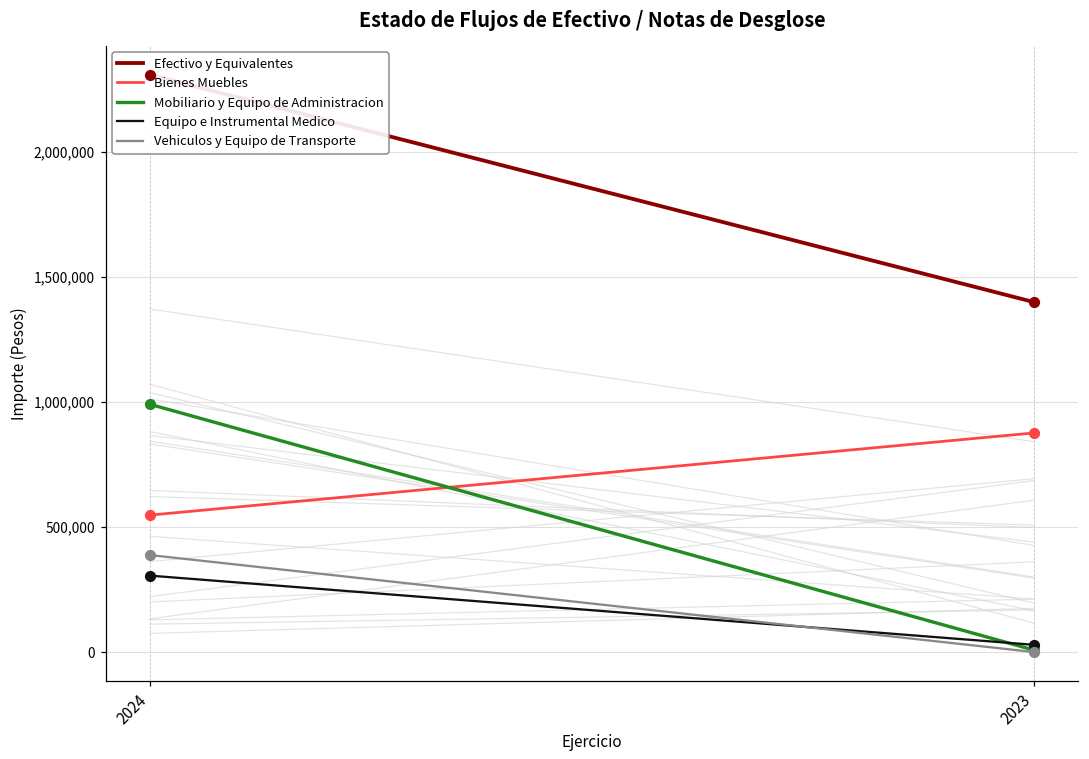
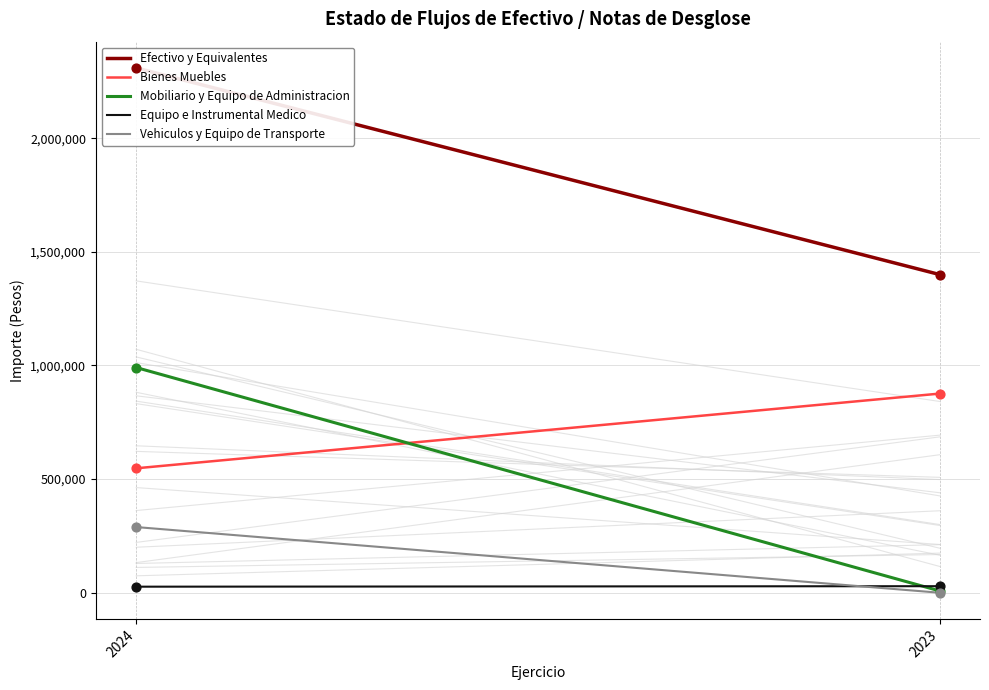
  {
    "Efectivo y Equivalentes": {
      "2023": "1,400,000"
    },
    "Bienes Muebles": {
      "2024": "550,000",
      "2023": "880,000"
    },
    "Mobiliario y Equipo de Administracion": {
      "2024": "990,000"
    },
    "Equipo e Instrumental Medico": {
-     "2024": "310,000",
+     "2024": "30,000",
      "2023": "30,000"
    },
    "Vehiculos y Equipo de Transporte": {
-     "2024": "390,000"
+     "2024": "290,000"
    }
  }
